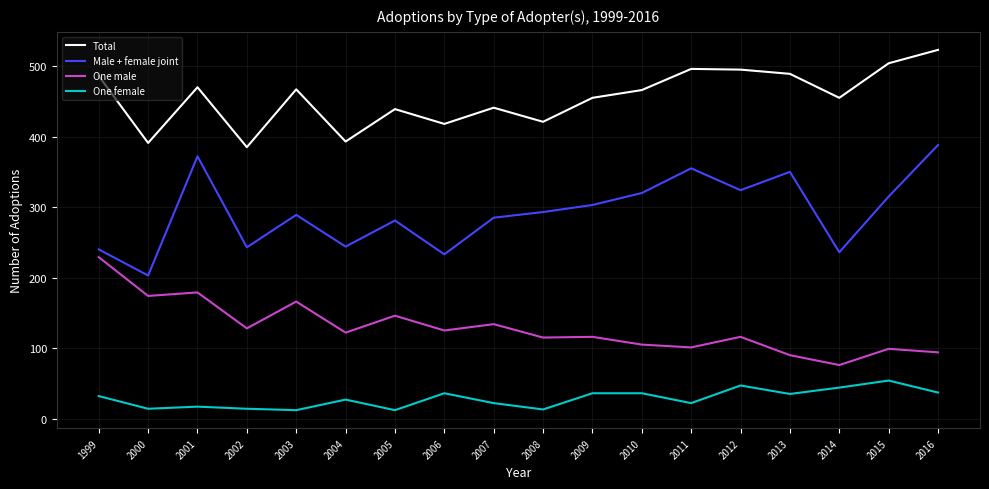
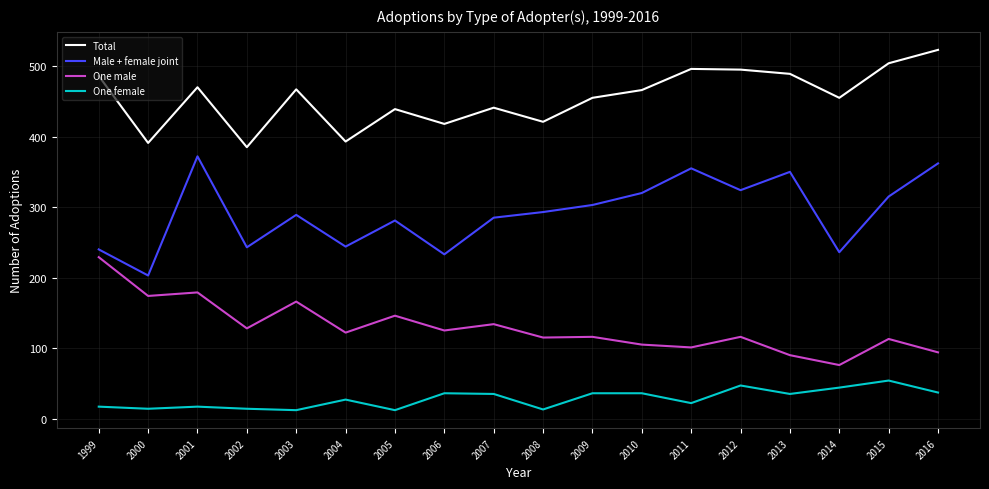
  {
    "Total": {
      "2000": 390,
      "2001": 470,
      "2002": 390,
      "2003": 470,
      "2004": 390,
      "2005": 440,
      "2006": 420,
      "2007": 440,
      "2008": 420,
      "2009": 460,
      "2010": 470,
      "2011": 500,
      "2012": 500,
      "2013": 490,
      "2014": 460,
      "2015": 500,
      "2016": 520
    },
    "Male + female joint": {
      "1999": 240,
      "2000": 200,
      "2001": 370,
      "2002": 240,
      "2003": 290,
      "2004": 240,
      "2005": 280,
      "2006": 230,
      "2007": 290,
      "2008": 290,
      "2009": 300,
      "2010": 320,
      "2011": 360,
      "2012": 320,
      "2013": 350,
      "2014": 240,
      "2015": 320,
-     "2016": 390
+     "2016": 360
    },
    "One male": {
      "1999": 230,
      "2000": 170,
      "2001": 180,
      "2002": 130,
      "2003": 170,
      "2004": 120,
      "2005": 150,
      "2006": 130,
      "2007": 130,
      "2008": 120,
      "2009": 120,
      "2010": 110,
      "2011": 100,
      "2012": 120,
      "2013": 90,
      "2014": 80,
-     "2015": 100,
+     "2015": 110,
      "2016": 90
    },
    "One female": {
-     "1999": 30,
+     "1999": 20,
      "2000": 10,
      "2001": 20,
      "2002": 10,
      "2003": 10,
      "2004": 30,
      "2005": 10,
      "2006": 40,
-     "2007": 20,
+     "2007": 40,
      "2008": 10,
      "2009": 40,
      "2010": 40,
      "2011": 20,
      "2012": 50,
      "2013": 40,
      "2014": 40,
      "2015": 50,
      "2016": 40
    }
  }
